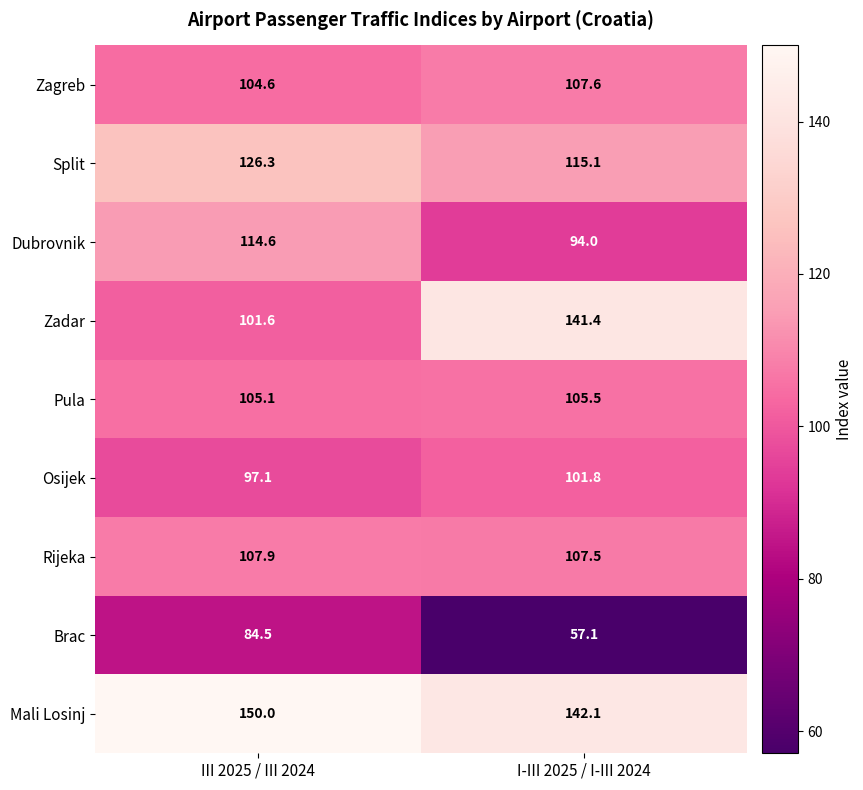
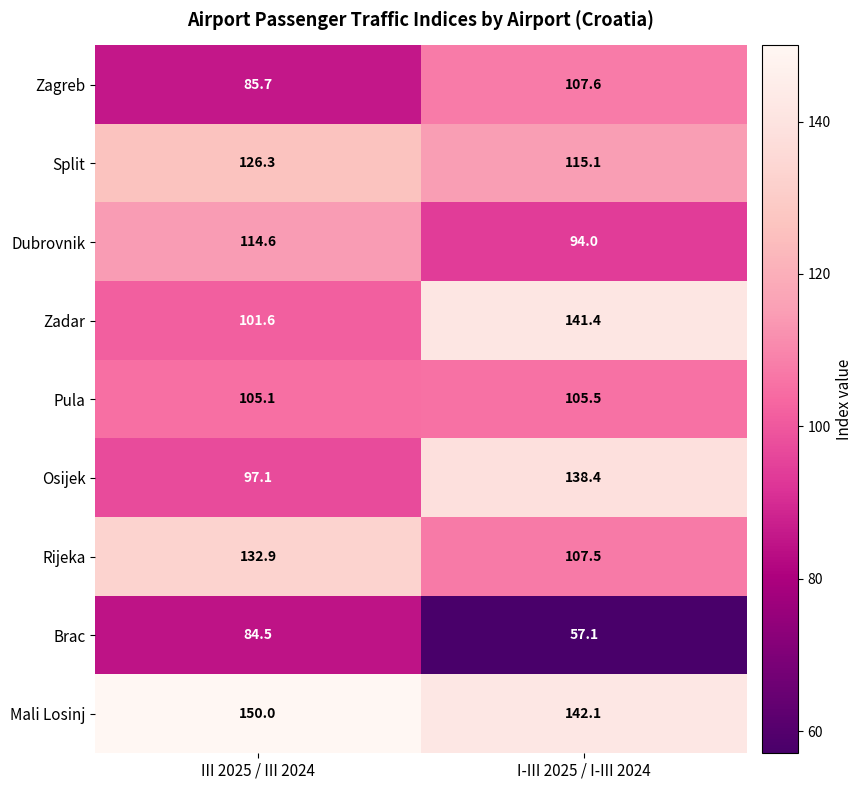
  {
    "Zagreb": {
-     "III 2025 / III 2024": 104.6,
+     "III 2025 / III 2024": 85.7,
      "I-III 2025 / I-III 2024": 107.6
    },
    "Split": {
      "III 2025 / III 2024": 126.3,
      "I-III 2025 / I-III 2024": 115.1
    },
    "Dubrovnik": {
      "III 2025 / III 2024": 114.6,
      "I-III 2025 / I-III 2024": 94.0
    },
    "Zadar": {
      "III 2025 / III 2024": 101.6,
      "I-III 2025 / I-III 2024": 141.4
    },
    "Pula": {
      "III 2025 / III 2024": 105.1,
      "I-III 2025 / I-III 2024": 105.5
    },
    "Osijek": {
      "III 2025 / III 2024": 97.1,
-     "I-III 2025 / I-III 2024": 101.8
+     "I-III 2025 / I-III 2024": 138.4
    },
    "Rijeka": {
-     "III 2025 / III 2024": 107.9,
+     "III 2025 / III 2024": 132.9,
      "I-III 2025 / I-III 2024": 107.5
    },
    "Brac": {
      "III 2025 / III 2024": 84.5,
      "I-III 2025 / I-III 2024": 57.1
    },
    "Mali Losinj": {
      "III 2025 / III 2024": 150.0,
      "I-III 2025 / I-III 2024": 142.1
    }
  }
